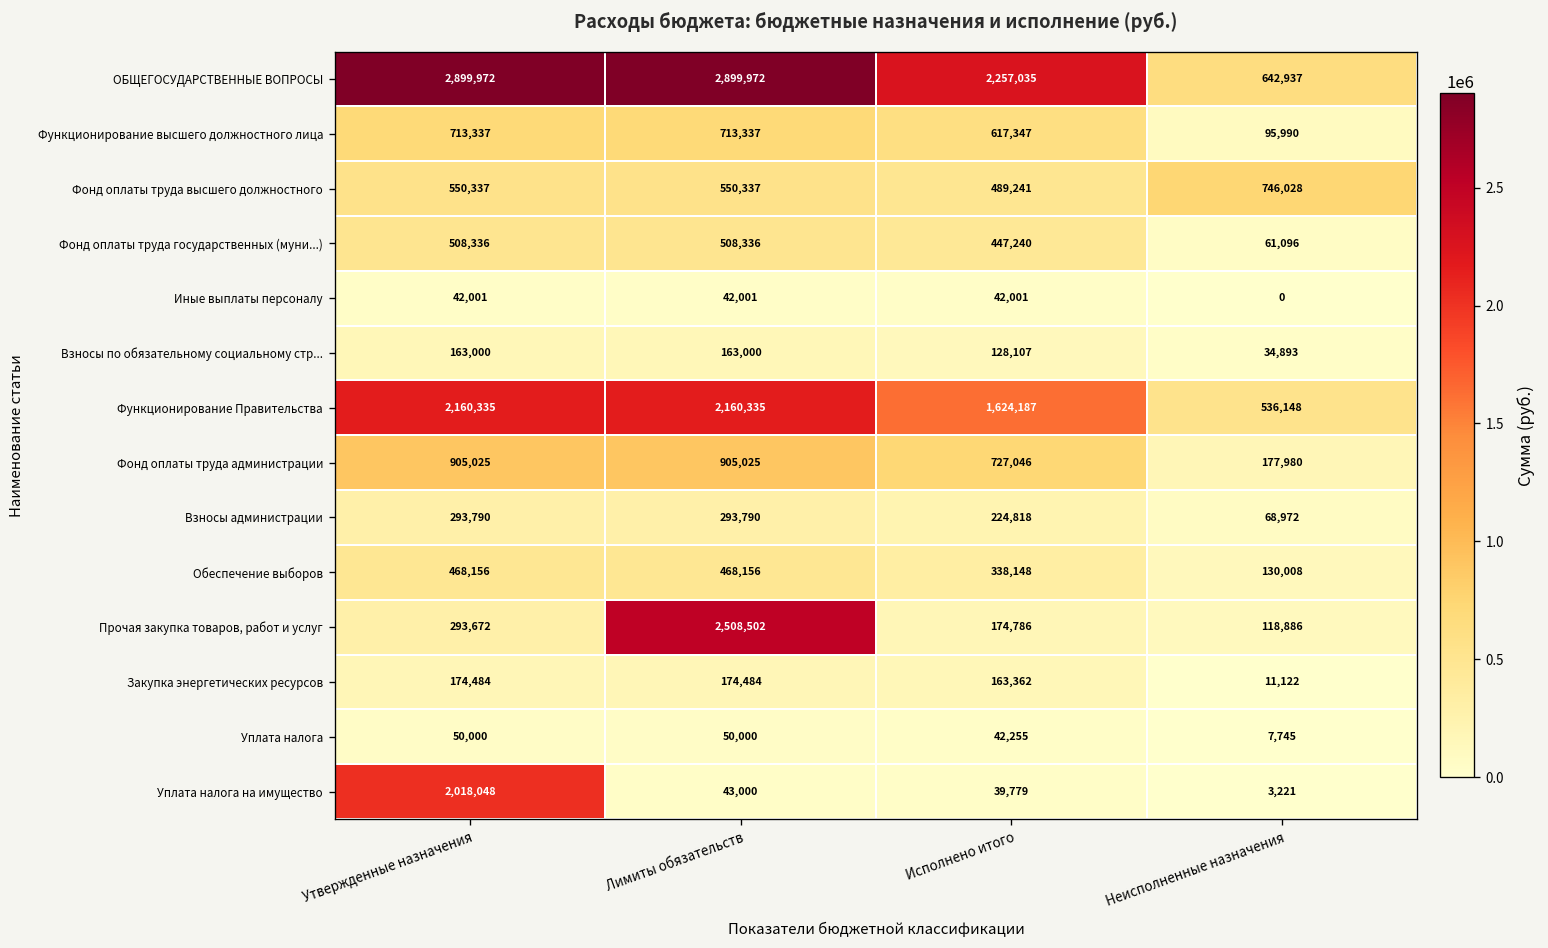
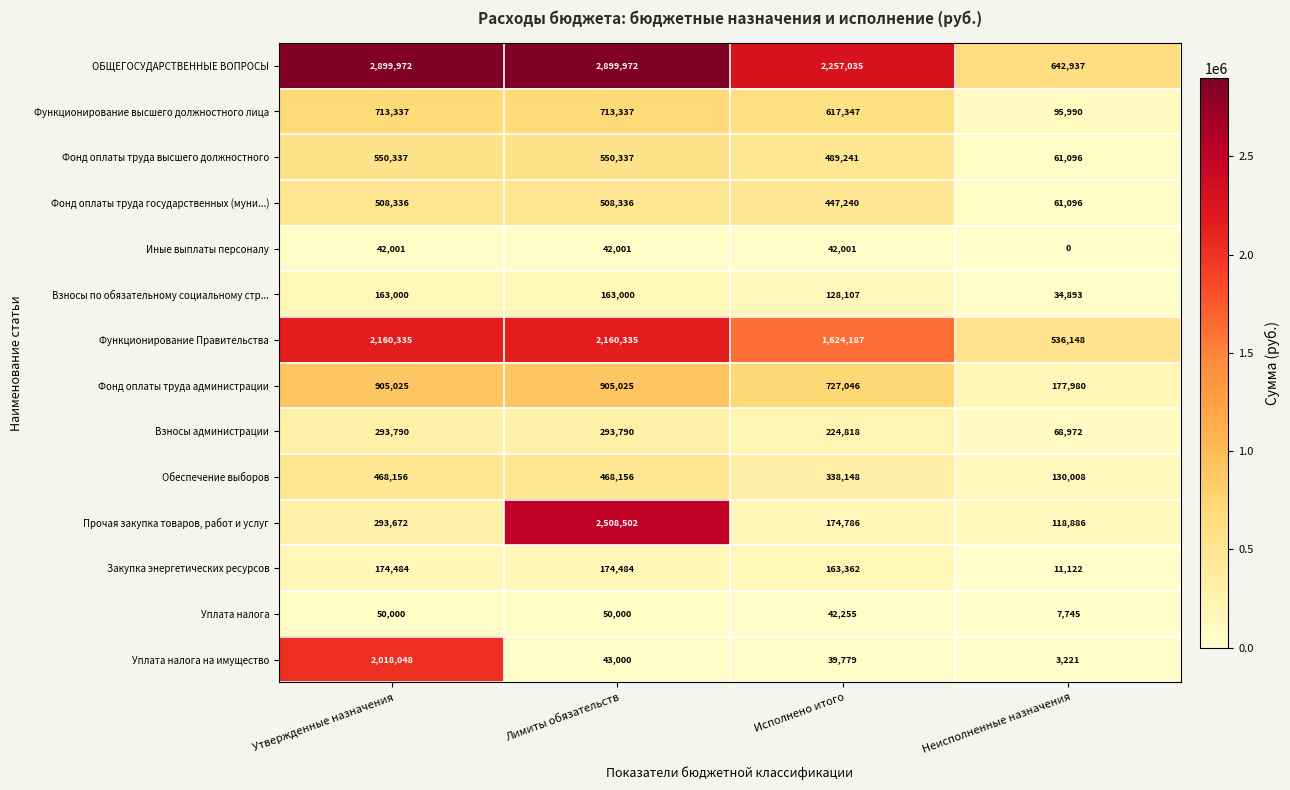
  {
    "ОБЩЕГОСУДАРСТВЕННЫЕ ВОПРОСЫ": {
      "Утвержденные назначения": "2,899,972",
      "Лимиты обязательств": "2,899,972",
      "Исполнено итого": "2,257,035",
      "Неисполненные назначения": "642,937"
    },
    "Функционирование высшего должностного лица": {
      "Утвержденные назначения": "713,337",
      "Лимиты обязательств": "713,337",
      "Исполнено итого": "617,347",
      "Неисполненные назначения": "95,990"
    },
    "Фонд оплаты труда высшего должностного": {
      "Утвержденные назначения": "550,337",
      "Лимиты обязательств": "550,337",
      "Исполнено итого": "489,241",
-     "Неисполненные назначения": "746,028"
+     "Неисполненные назначения": "61,096"
    },
    "Фонд оплаты труда государственных (муни...)": {
      "Утвержденные назначения": "508,336",
      "Лимиты обязательств": "508,336",
      "Исполнено итого": "447,240",
      "Неисполненные назначения": "61,096"
    },
    "Иные выплаты персоналу": {
      "Утвержденные назначения": "42,001",
      "Лимиты обязательств": "42,001",
      "Исполнено итого": "42,001",
      "Неисполненные назначения": "0"
    },
    "Взносы по обязательному социальному стр...": {
      "Утвержденные назначения": "163,000",
      "Лимиты обязательств": "163,000",
      "Исполнено итого": "128,107",
      "Неисполненные назначения": "34,893"
    },
    "Функционирование Правительства": {
      "Утвержденные назначения": "2,160,335",
      "Лимиты обязательств": "2,160,335",
      "Исполнено итого": "1,624,187",
      "Неисполненные назначения": "536,148"
    },
    "Фонд оплаты труда администрации": {
      "Утвержденные назначения": "905,025",
      "Лимиты обязательств": "905,025",
      "Исполнено итого": "727,046",
      "Неисполненные назначения": "177,980"
    },
    "Взносы администрации": {
      "Утвержденные назначения": "293,790",
      "Лимиты обязательств": "293,790",
      "Исполнено итого": "224,818",
      "Неисполненные назначения": "68,972"
    },
    "Обеспечение выборов": {
      "Утвержденные назначения": "468,156",
      "Лимиты обязательств": "468,156",
      "Исполнено итого": "338,148",
      "Неисполненные назначения": "130,008"
    },
    "Прочая закупка товаров, работ и услуг": {
      "Утвержденные назначения": "293,672",
      "Лимиты обязательств": "2,508,502",
      "Исполнено итого": "174,786",
      "Неисполненные назначения": "118,886"
    },
    "Закупка энергетических ресурсов": {
      "Утвержденные назначения": "174,484",
      "Лимиты обязательств": "174,484",
      "Исполнено итого": "163,362",
      "Неисполненные назначения": "11,122"
    },
    "Уплата налога": {
      "Утвержденные назначения": "50,000",
      "Лимиты обязательств": "50,000",
      "Исполнено итого": "42,255",
      "Неисполненные назначения": "7,745"
    },
    "Уплата налога на имущество": {
      "Утвержденные назначения": "2,018,048",
      "Лимиты обязательств": "43,000",
      "Исполнено итого": "39,779",
      "Неисполненные назначения": "3,221"
    }
  }
